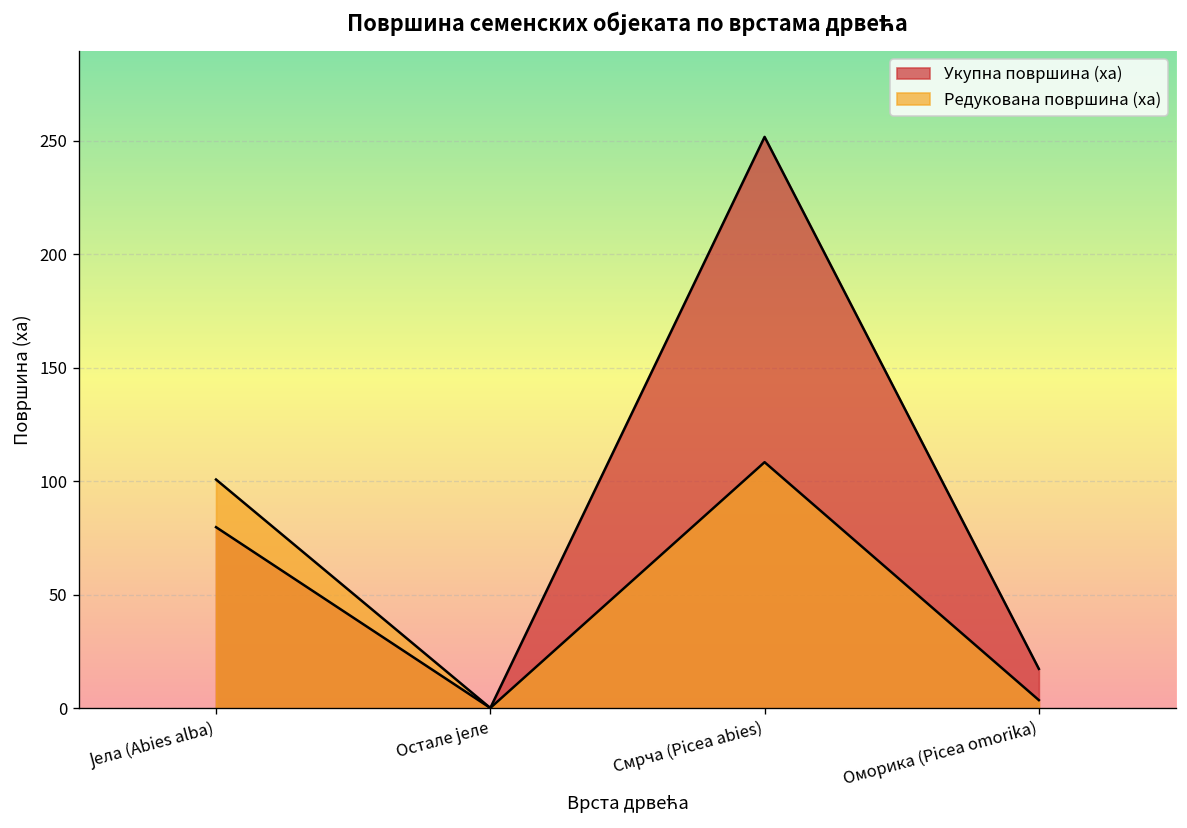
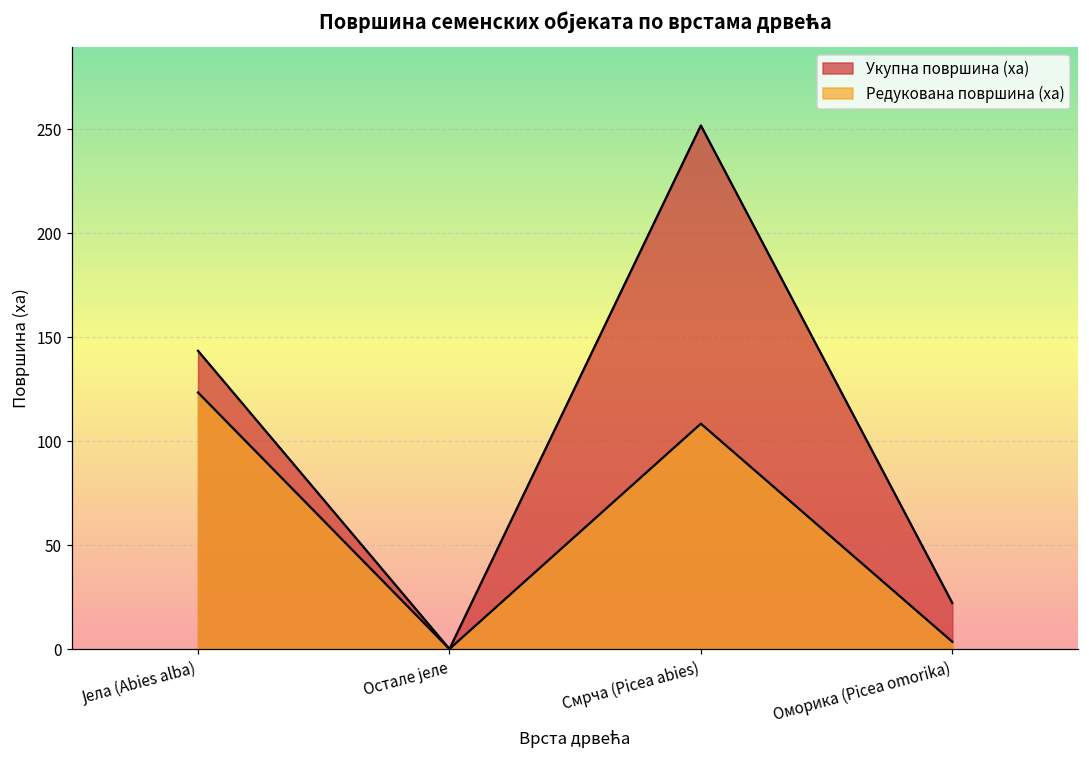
  {
    "Укупна површина (ха)": {
-     "Јела (Abies alba)": 80,
+     "Јела (Abies alba)": 143,
      "Смрча (Picea abies)": 252,
-     "Оморика (Picea omorika)": 17
+     "Оморика (Picea omorika)": 22
    },
    "Редукована површина (ха)": {
-     "Јела (Abies alba)": 101,
+     "Јела (Abies alba)": 123,
      "Смрча (Picea abies)": 108,
      "Оморика (Picea omorika)": 4
    }
  }
